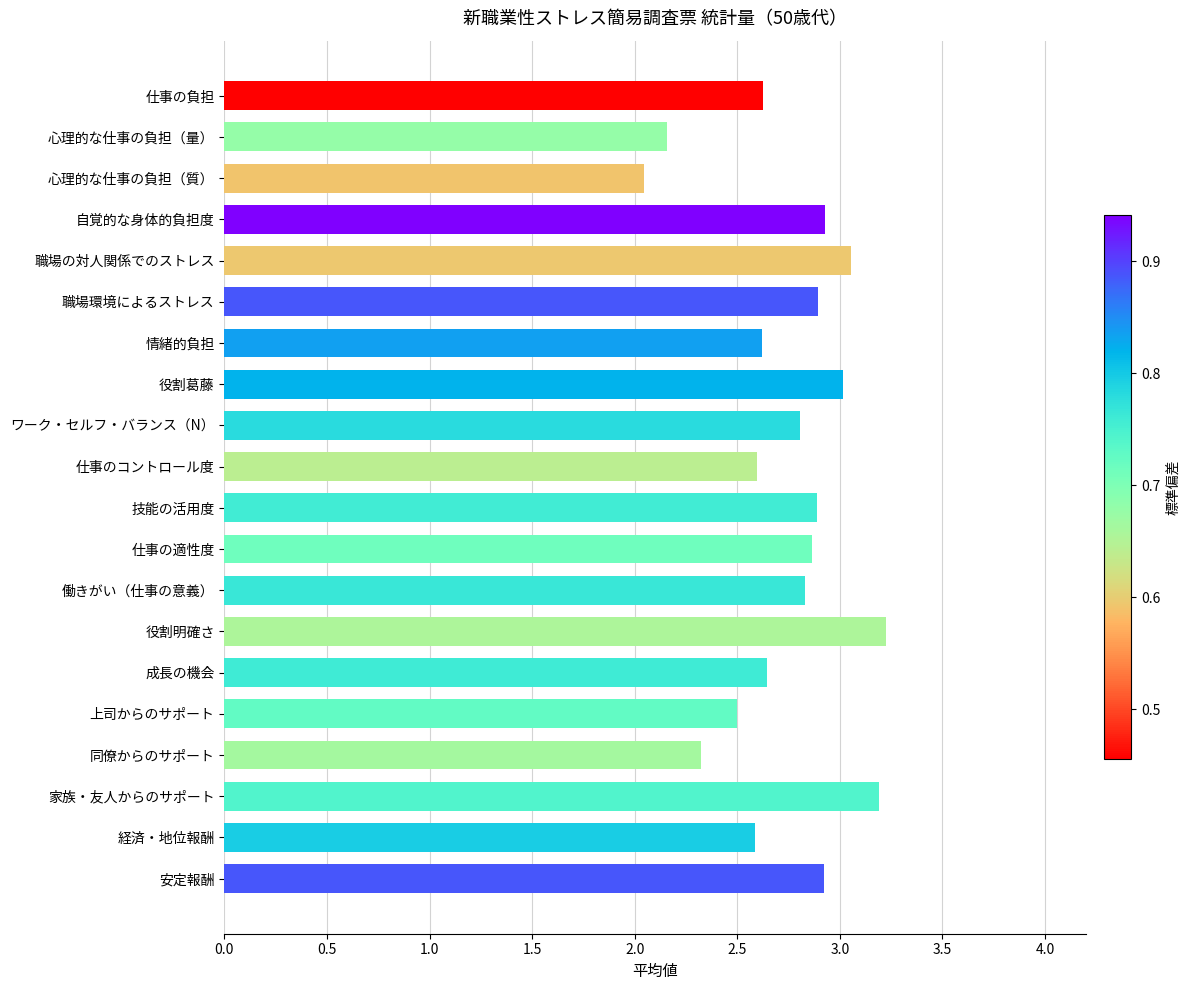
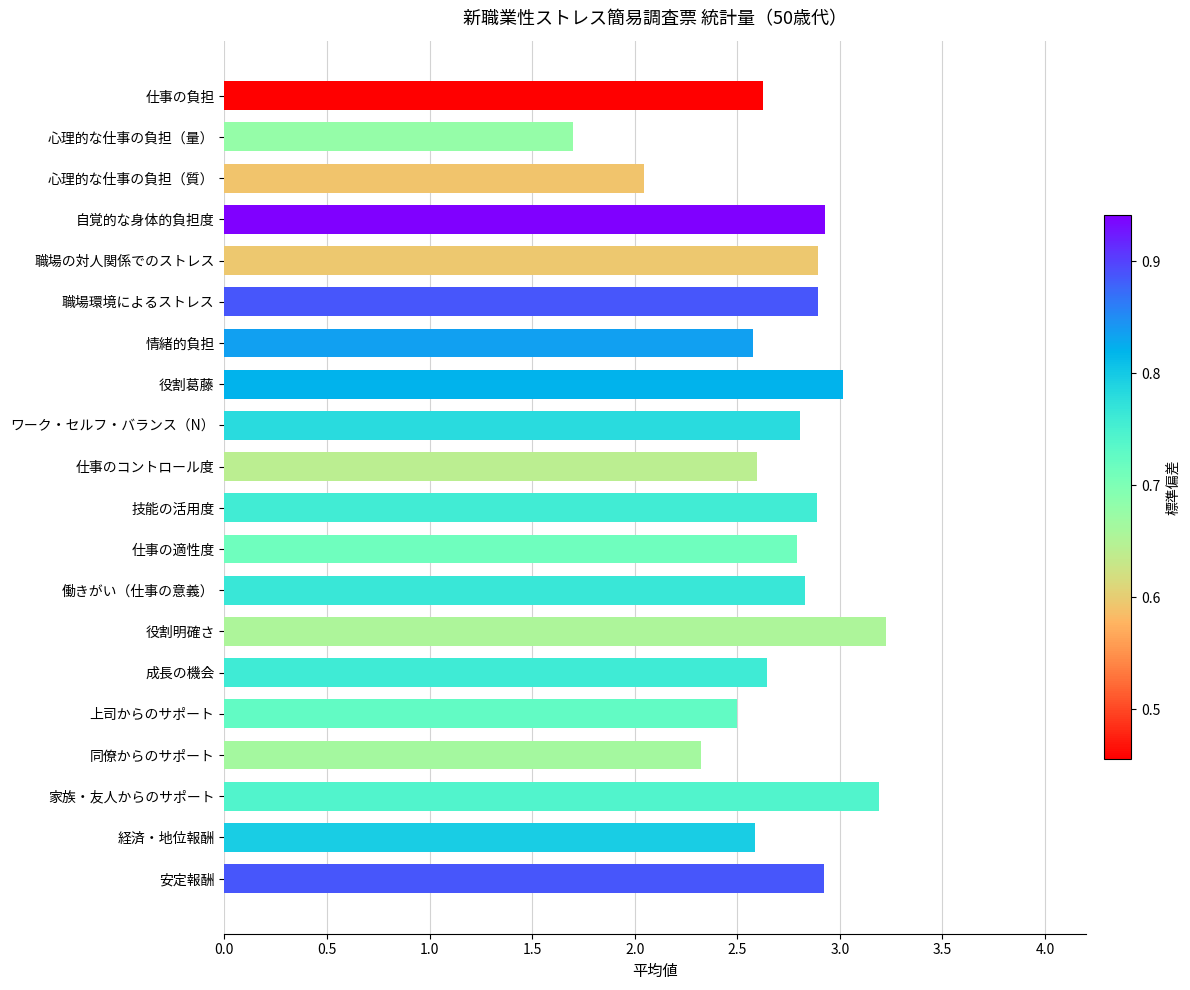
  {
    "仕事の負担": 2.63,
-   "心理的な仕事の負担（量）": 2.16,
+   "心理的な仕事の負担（量）": 1.70,
    "心理的な仕事の負担（質）": 2.04,
    "自覚的な身体的負担度": 2.93,
-   "職場の対人関係でのストレス": 3.06,
+   "職場の対人関係でのストレス": 2.90,
    "職場環境によるストレス": 2.90,
-   "情緒的負担": 2.62,
+   "情緒的負担": 2.58,
    "役割葛藤": 3.02,
    "ワーク・セルフ・バランス（N）": 2.81,
    "仕事のコントロール度": 2.60,
    "技能の活用度": 2.89,
-   "仕事の適性度": 2.87,
+   "仕事の適性度": 2.79,
    "働きがい（仕事の意義）": 2.83,
    "役割明確さ": 3.22,
    "成長の機会": 2.65,
    "上司からのサポート": 2.50,
    "同僚からのサポート": 2.33,
    "家族・友人からのサポート": 3.19,
    "経済・地位報酬": 2.59,
    "安定報酬": 2.92
  }
